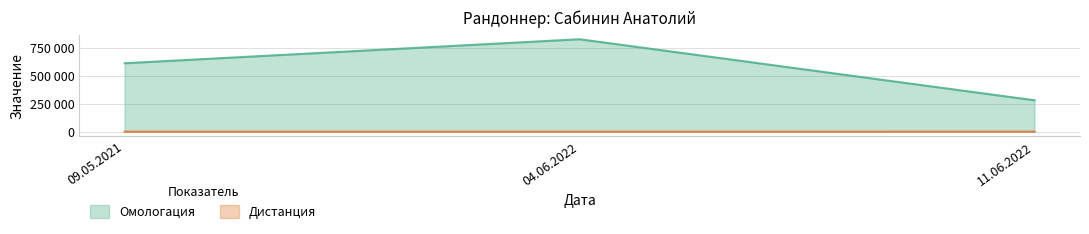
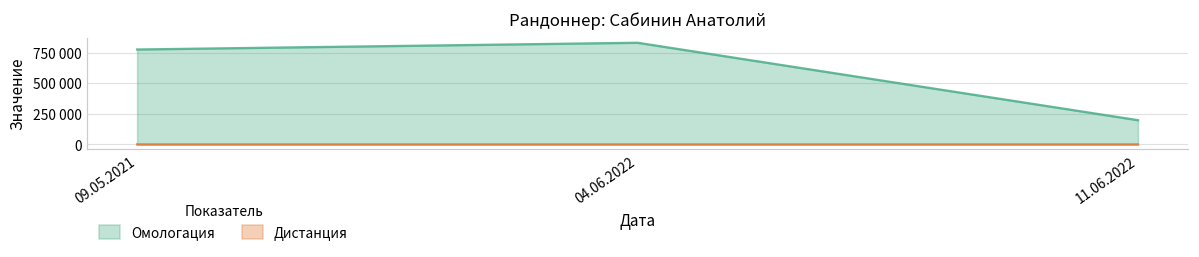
  {
    "Омологация": {
-     "09.05.2021": 620000,
+     "09.05.2021": 780000,
      "04.06.2022": 830000,
-     "11.06.2022": 280000
+     "11.06.2022": 200000
    },
    "Дистанция": {
      "09.05.2021": 0,
      "04.06.2022": 0,
      "11.06.2022": 0
    }
  }
